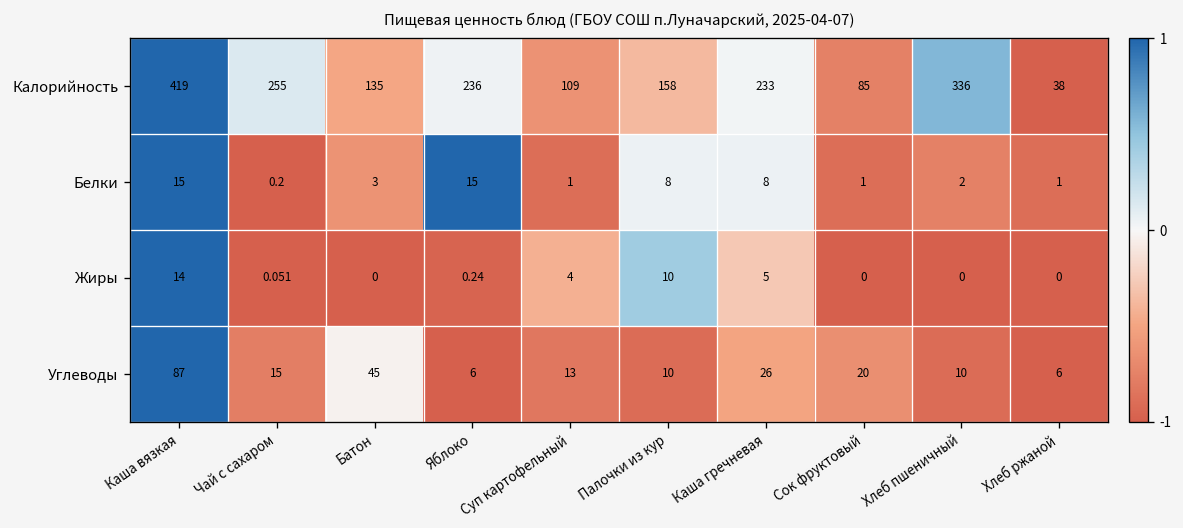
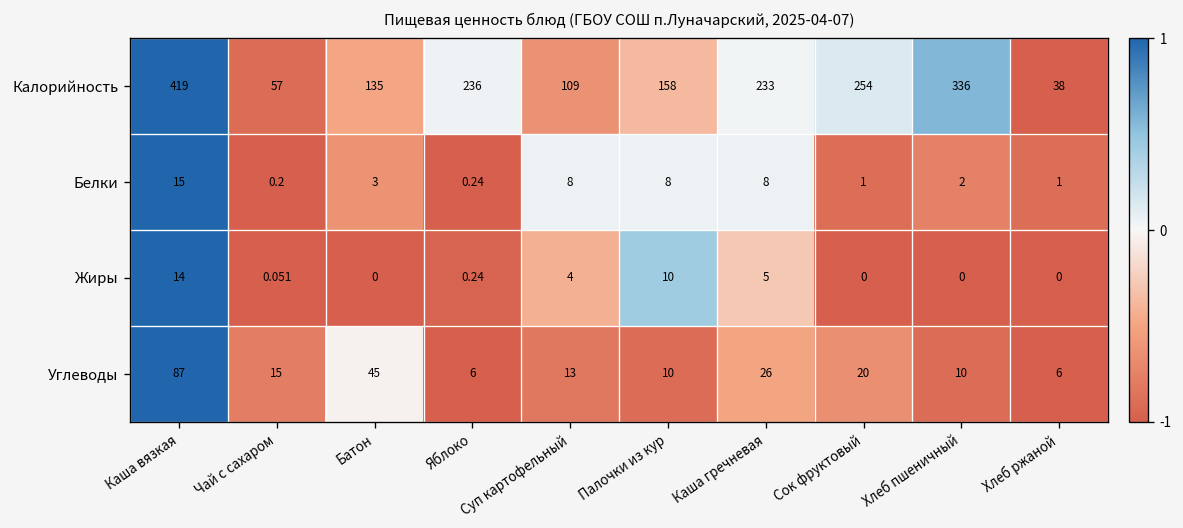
  {
    "Калорийность": {
      "Каша вязкая": 419,
-     "Чай с сахаром": 255,
+     "Чай с сахаром": 57,
      "Батон": 135,
      "Яблоко": 236,
      "Суп картофельный": 109,
      "Палочки из кур": 158,
      "Каша гречневая": 233,
-     "Сок фруктовый": 85,
+     "Сок фруктовый": 254,
      "Хлеб пшеничный": 336,
      "Хлеб ржаной": 38
    },
    "Белки": {
      "Каша вязкая": 15,
      "Чай с сахаром": 0.2,
      "Батон": 3,
-     "Яблоко": 15,
-     "Суп картофельный": 1,
+     "Яблоко": 0.24,
+     "Суп картофельный": 8,
      "Палочки из кур": 8,
      "Каша гречневая": 8,
      "Сок фруктовый": 1,
      "Хлеб пшеничный": 2,
      "Хлеб ржаной": 1
    },
    "Жиры": {
      "Каша вязкая": 14,
      "Чай с сахаром": 0.051,
      "Батон": 0,
      "Яблоко": 0.24,
      "Суп картофельный": 4,
      "Палочки из кур": 10,
      "Каша гречневая": 5,
      "Сок фруктовый": 0,
      "Хлеб пшеничный": 0,
      "Хлеб ржаной": 0
    },
    "Углеводы": {
      "Каша вязкая": 87,
      "Чай с сахаром": 15,
      "Батон": 45,
      "Яблоко": 6,
      "Суп картофельный": 13,
      "Палочки из кур": 10,
      "Каша гречневая": 26,
      "Сок фруктовый": 20,
      "Хлеб пшеничный": 10,
      "Хлеб ржаной": 6
    }
  }
